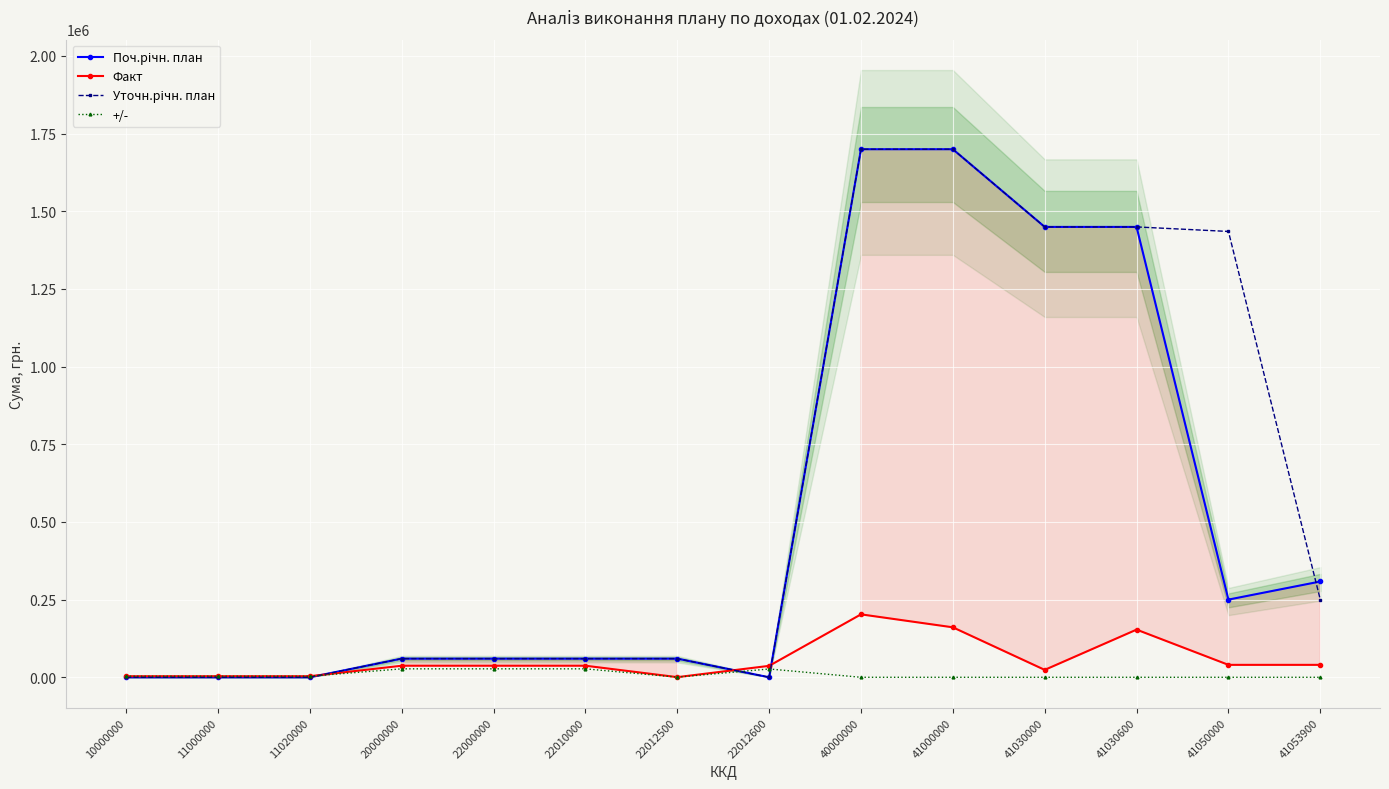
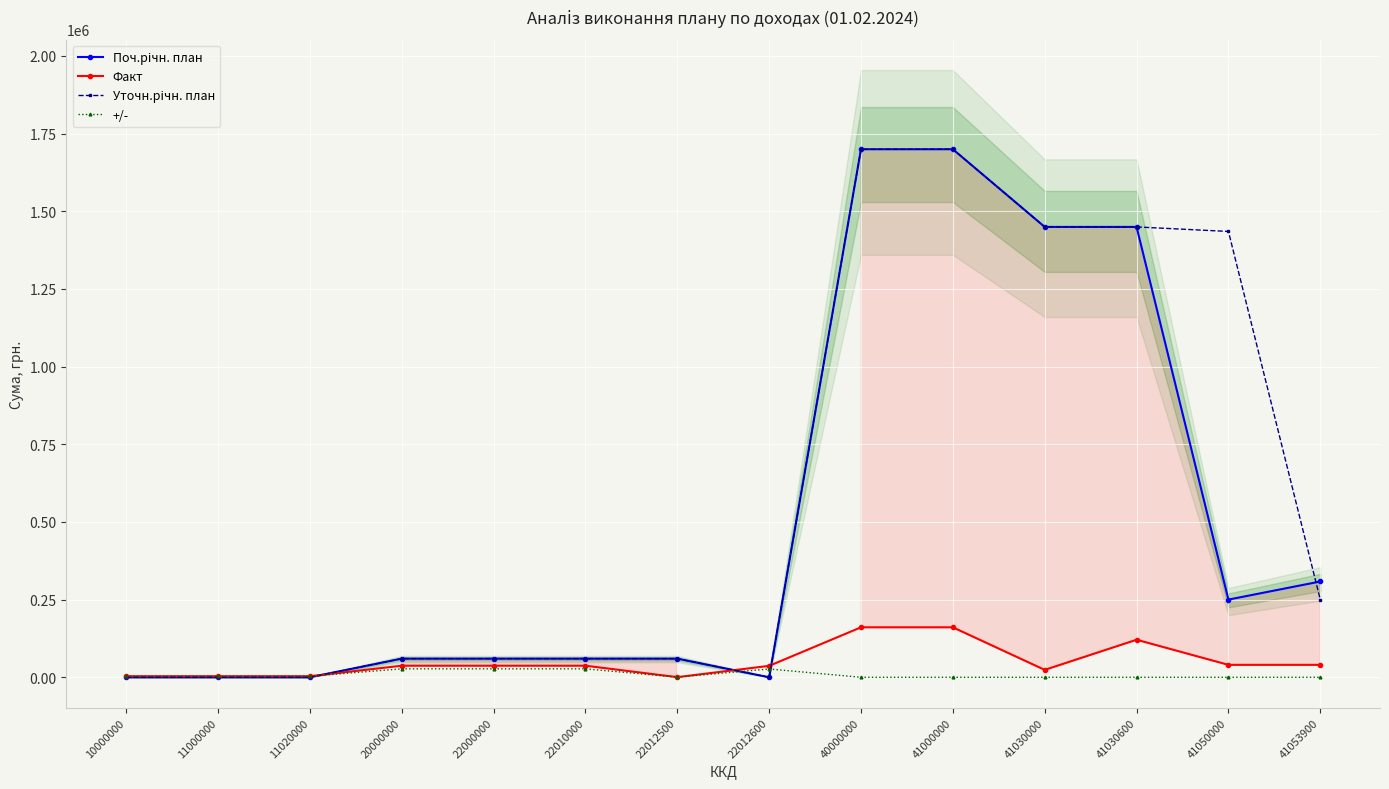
  {
    "Поч.річн. план": {
      "41050000": 250000,
      "41053900": 310000
    },
    "Факт": {
      "20000000": 40000,
      "22000000": 40000,
      "22010000": 40000,
      "22012600": 40000,
-     "40000000": 200000,
+     "40000000": 160000,
      "41000000": 160000,
      "41030000": 20000,
-     "41030600": 150000,
+     "41030600": 120000,
      "41050000": 40000,
      "41053900": 40000
    },
    "Уточн.річн. план": {
      "41050000": 1430000,
      "41053900": 250000
    }
  }
